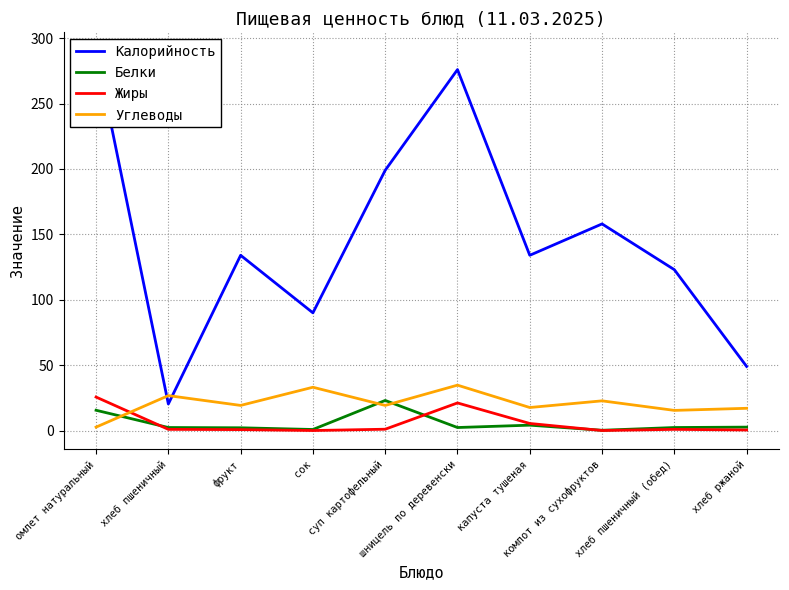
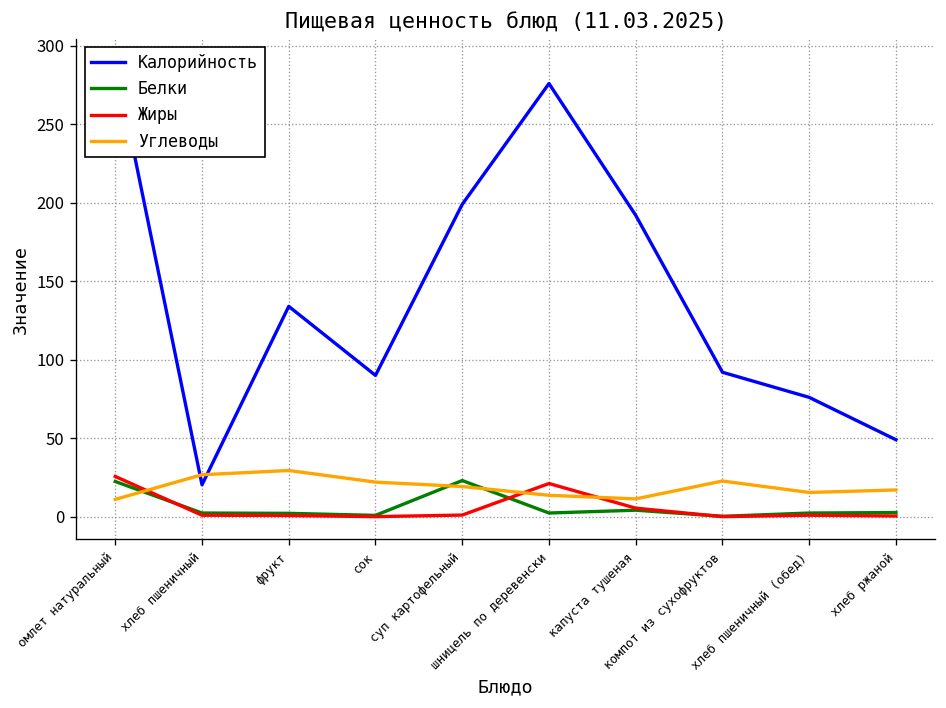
  {
    "Калорийность": {
      "хлеб пшеничный": 20,
      "фрукт": 134,
      "сок": 90,
      "суп картофельный": 199,
      "шницель по деревенски": 276,
-     "капуста тушеная": 134,
-     "компот из сухофруктов": 158,
-     "хлеб пшеничный (обед)": 123,
+     "капуста тушеная": 192,
+     "компот из сухофруктов": 92,
+     "хлеб пшеничный (обед)": 76,
      "хлеб ржаной": 49
    },
    "Белки": {
-     "омлет натуральный": 16,
+     "омлет натуральный": 22,
      "суп картофельный": 23,
      "шницель по деревенски": 2,
      "хлеб ржаной": 3
    },
    "Жиры": {
      "омлет натуральный": 26,
      "суп картофельный": 1,
      "шницель по деревенски": 21,
      "хлеб ржаной": 0
    },
    "Углеводы": {
-     "омлет натуральный": 3,
+     "омлет натуральный": 11,
      "хлеб пшеничный": 27,
-     "фрукт": 19,
-     "сок": 33,
+     "фрукт": 29,
+     "сок": 22,
      "суп картофельный": 19,
-     "шницель по деревенски": 35,
-     "капуста тушеная": 18,
+     "шницель по деревенски": 14,
+     "капуста тушеная": 11,
      "компот из сухофруктов": 23,
      "хлеб пшеничный (обед)": 15,
      "хлеб ржаной": 17
    }
  }
